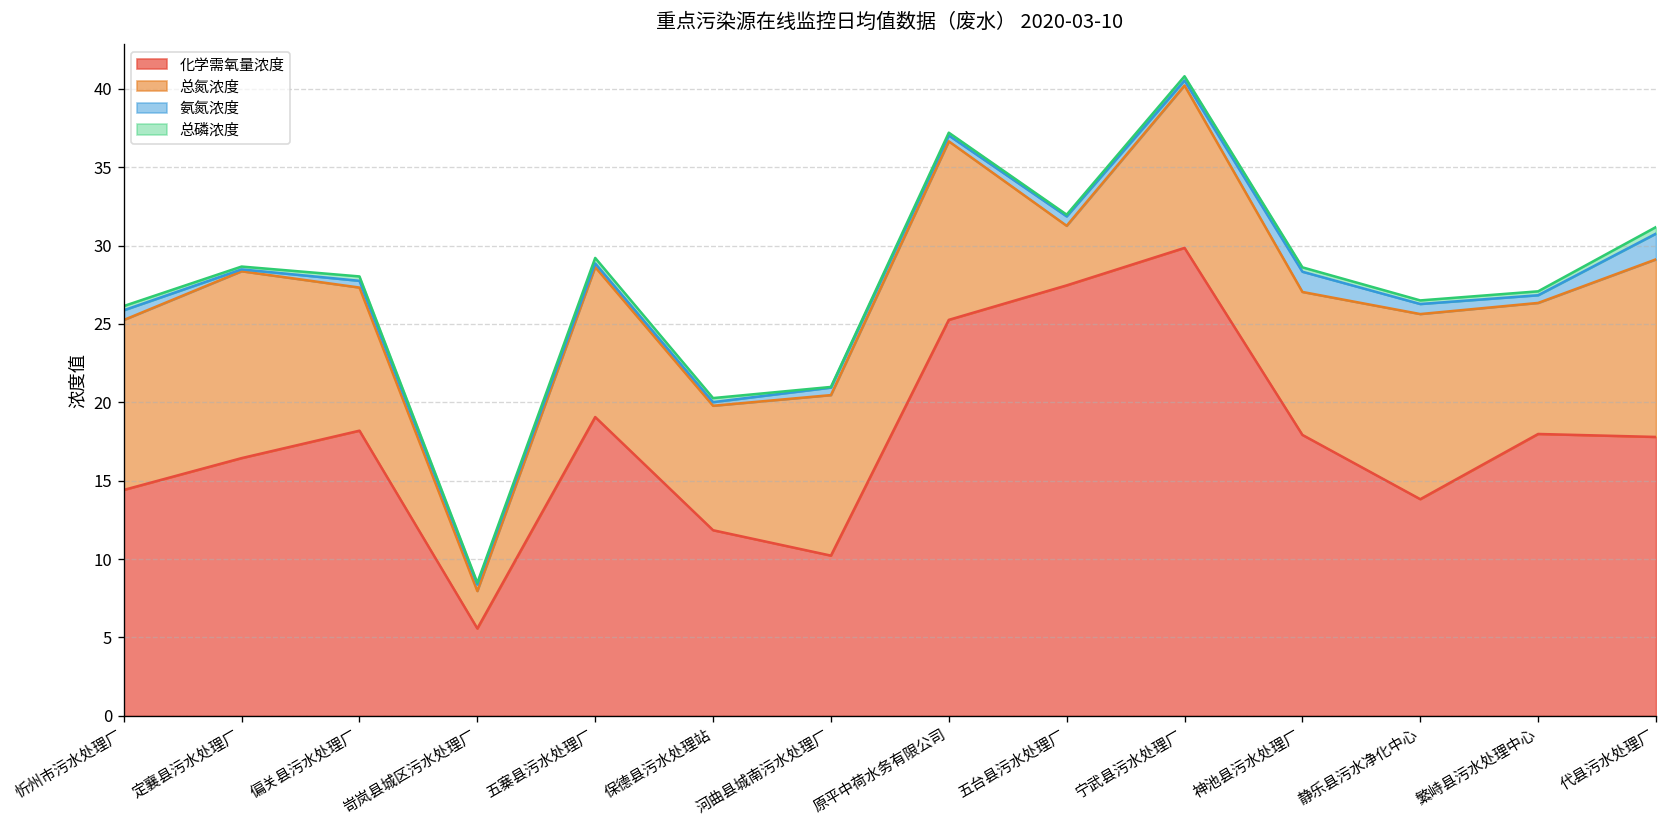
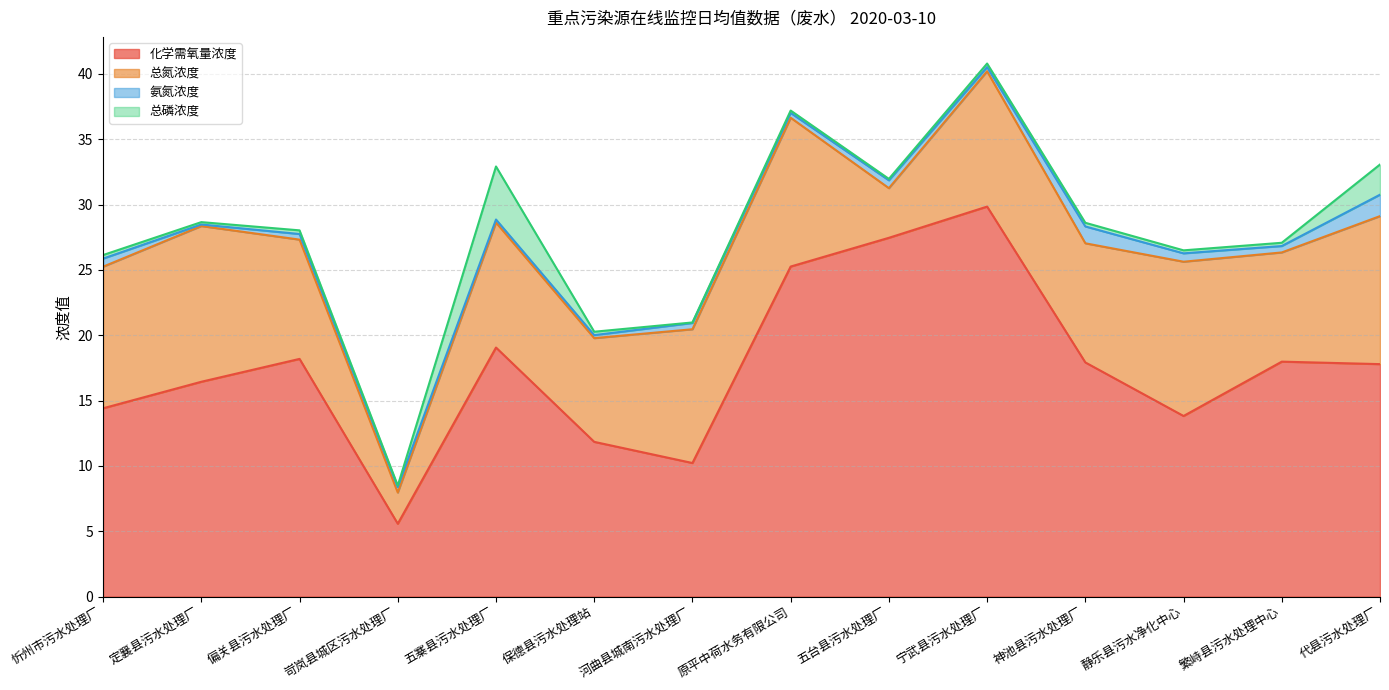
  {
    "氨氮浓度": {
      "忻州市污水处理厂": 0.6,
      "偏关县污水处理厂": 0.4,
      "五寨县污水处理厂": 0.2,
      "保德县污水处理站": 0.2,
      "宁武县污水处理厂": 0.3,
      "神池县污水处理厂": 1.3,
      "静乐县污水净化中心": 0.6,
      "繁峙县污水处理中心": 0.5,
      "代县污水处理厂": 1.6
    },
    "总磷浓度": {
      "忻州市污水处理厂": 0.3,
      "偏关县污水处理厂": 0.3,
-     "五寨县污水处理厂": 0.4,
+     "五寨县污水处理厂": 4.1,
      "保德县污水处理站": 0.3,
      "宁武县污水处理厂": 0.3,
      "神池县污水处理厂": 0.3,
      "静乐县污水净化中心": 0.2,
      "繁峙县污水处理中心": 0.3,
-     "代县污水处理厂": 0.4
+     "代县污水处理厂": 2.3
    }
  }
